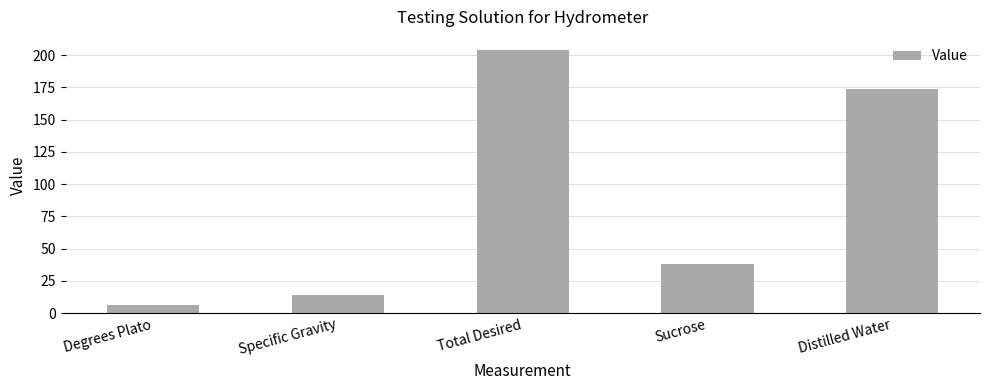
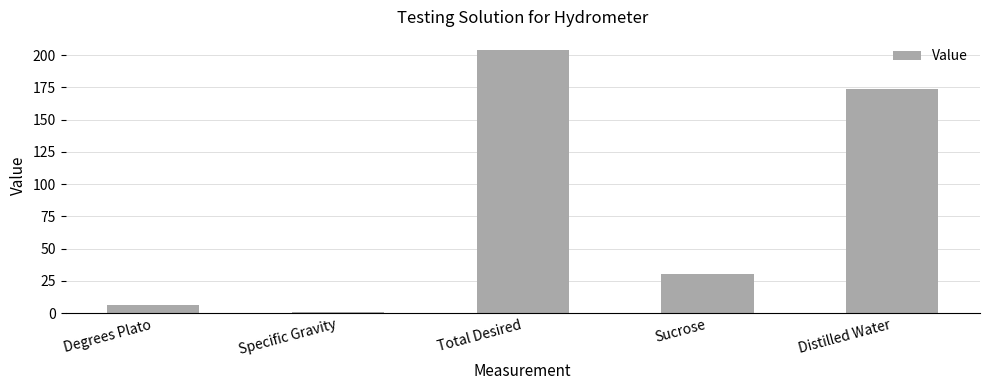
  {
    "Degrees Plato": 6,
-   "Specific Gravity": 14,
+   "Specific Gravity": 1,
    "Total Desired": 204,
-   "Sucrose": 38,
+   "Sucrose": 30,
    "Distilled Water": 174
  }
